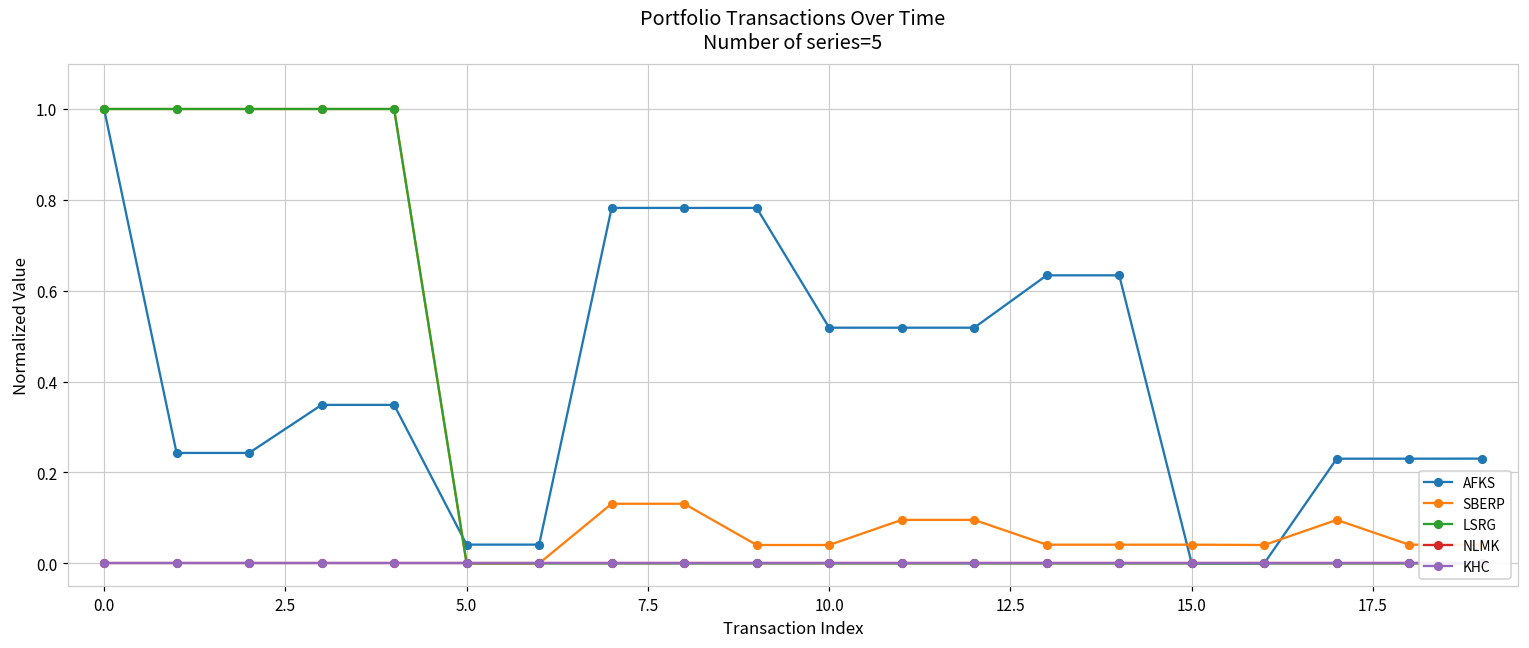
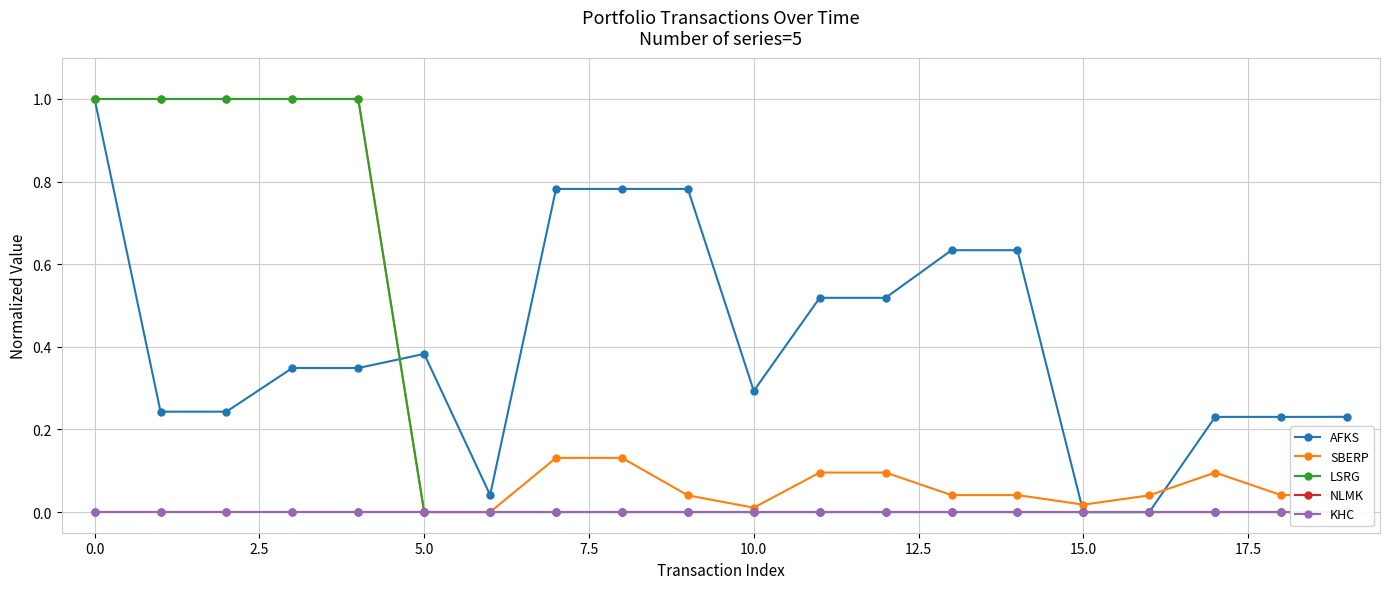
  {
    "AFKS": {
-     "5.0": 0.04,
-     "10.0": 0.52
+     "5.0": 0.38,
+     "10.0": 0.29
    },
    "SBERP": {
-     "10.0": 0.04,
-     "15.0": 0.04
+     "10.0": 0.01,
+     "15.0": 0.02
    },
    "KHC": {
      "0.0": 0.00
    }
  }
